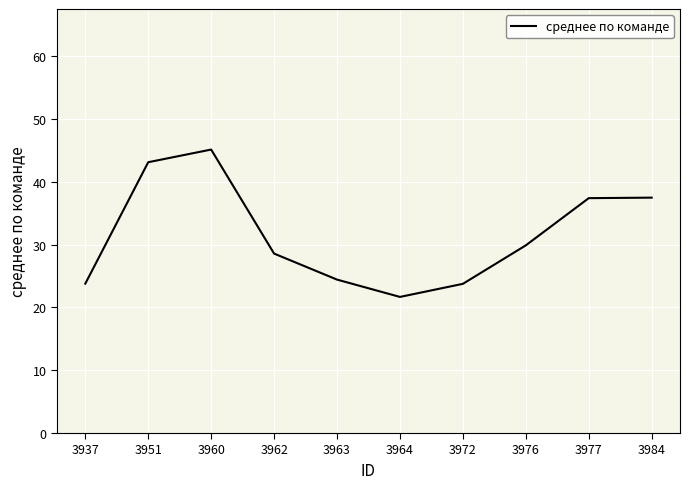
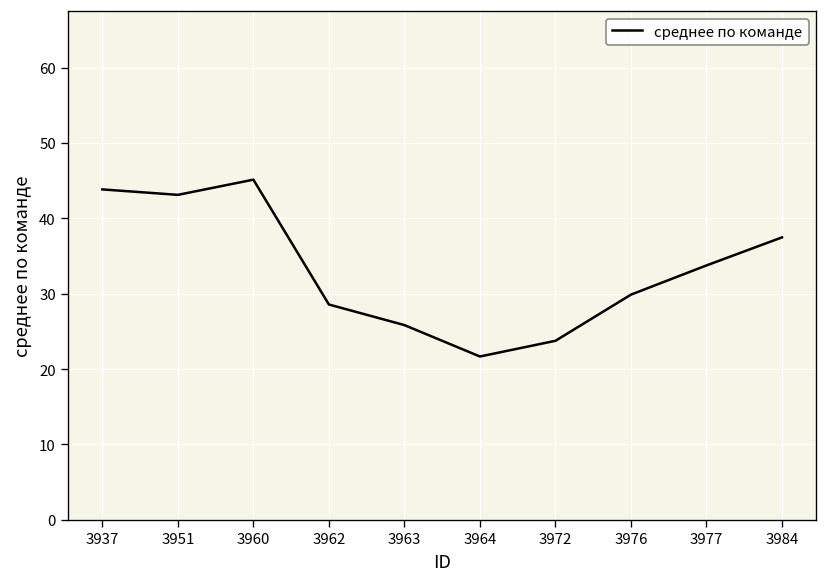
  {
-   "3937": 24,
+   "3937": 44,
    "3951": 43,
    "3960": 45,
    "3962": 29,
-   "3963": 24,
+   "3963": 26,
    "3964": 22,
    "3972": 24,
    "3976": 30,
-   "3977": 37,
+   "3977": 34,
    "3984": 37
  }
